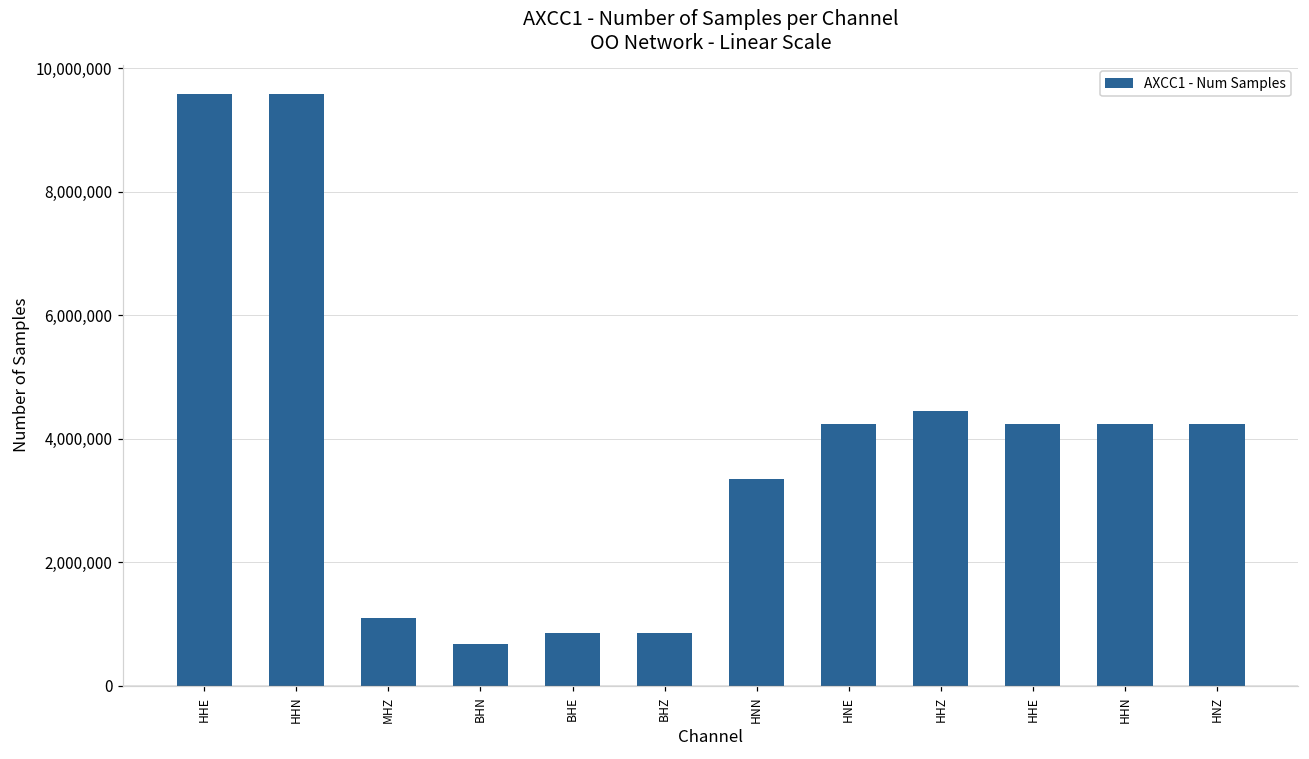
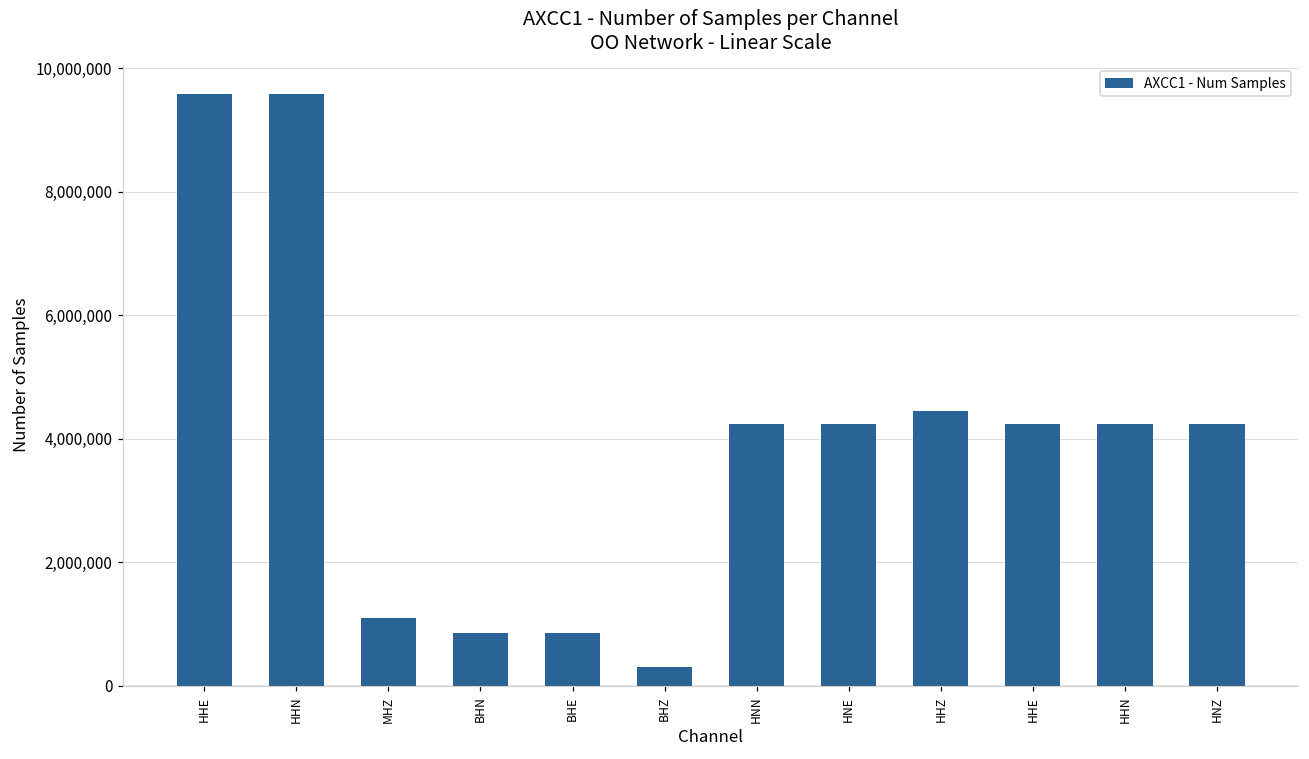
  {
    "MHZ": "1,100,000",
-   "BHN": "700,000",
+   "BHN": "800,000",
    "BHE": "800,000",
-   "BHZ": "800,000",
-   "HNN": "3,400,000",
+   "BHZ": "300,000",
+   "HNN": "4,200,000",
    "HNE": "4,200,000",
    "HHZ": "4,500,000",
    "HNZ": "4,200,000"
  }
